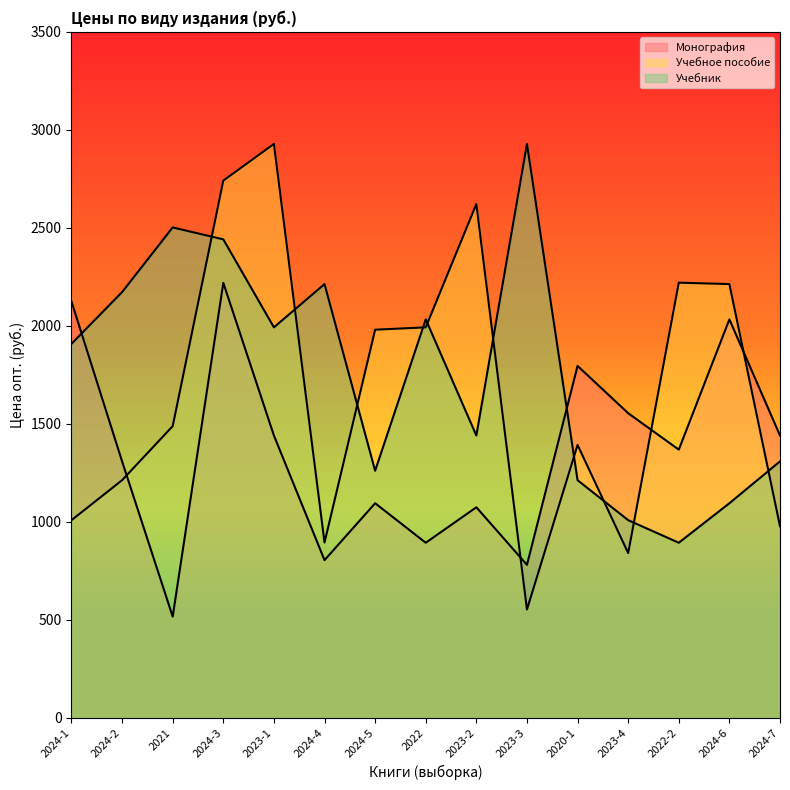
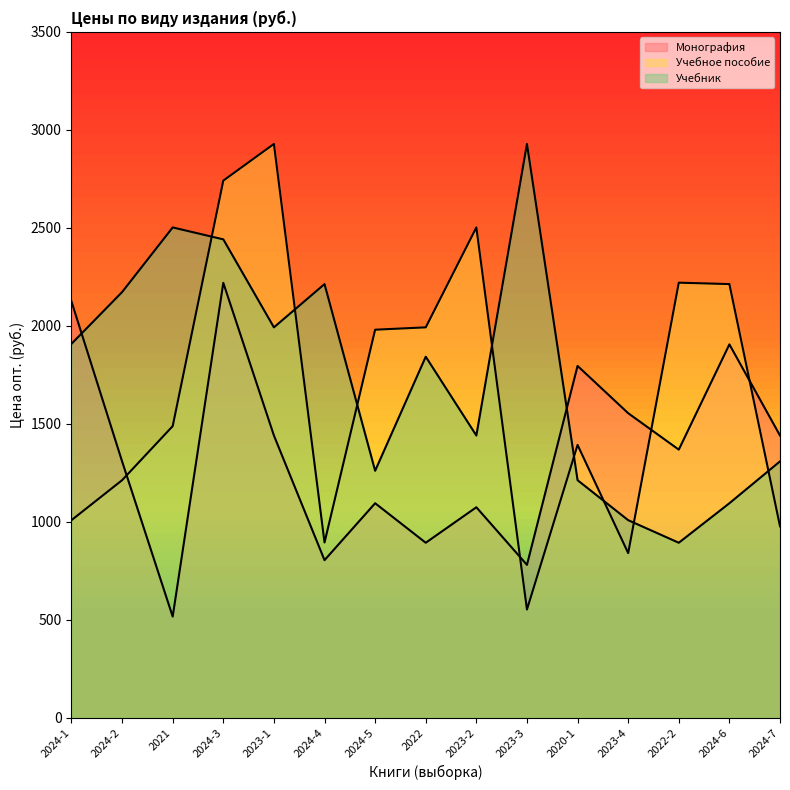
  {
    "Монография": {
      "2024-1": 2120,
      "2024-2": 1310,
      "2021": 520,
      "2024-3": 2220,
      "2023-1": 1440,
      "2024-4": 800,
      "2024-5": 1090,
      "2022": 890,
      "2023-2": 1070,
      "2023-3": 780,
      "2020-1": 1800,
      "2023-4": 1550,
      "2022-2": 1370,
-     "2024-6": 2030,
+     "2024-6": 1910,
      "2024-7": 1440
    },
    "Учебное пособие": {
      "2024-1": 1010,
      "2024-2": 1210,
      "2021": 1490,
      "2024-3": 2740,
      "2023-1": 2930,
      "2024-4": 890,
      "2024-5": 1980,
      "2022": 1990,
-     "2023-2": 2620,
+     "2023-2": 2500,
      "2023-3": 550,
      "2020-1": 1390,
      "2023-4": 840,
      "2022-2": 2220,
      "2024-6": 2210,
      "2024-7": 980
    },
    "Учебник": {
      "2024-1": 1910,
      "2024-2": 2170,
      "2021": 2500,
      "2024-3": 2440,
      "2023-1": 1990,
      "2024-4": 2210,
      "2024-5": 1260,
-     "2022": 2030,
+     "2022": 1840,
      "2023-2": 1440,
      "2023-3": 2930,
      "2020-1": 1210,
      "2023-4": 1010,
      "2022-2": 890,
      "2024-6": 1090,
      "2024-7": 1310
    }
  }
